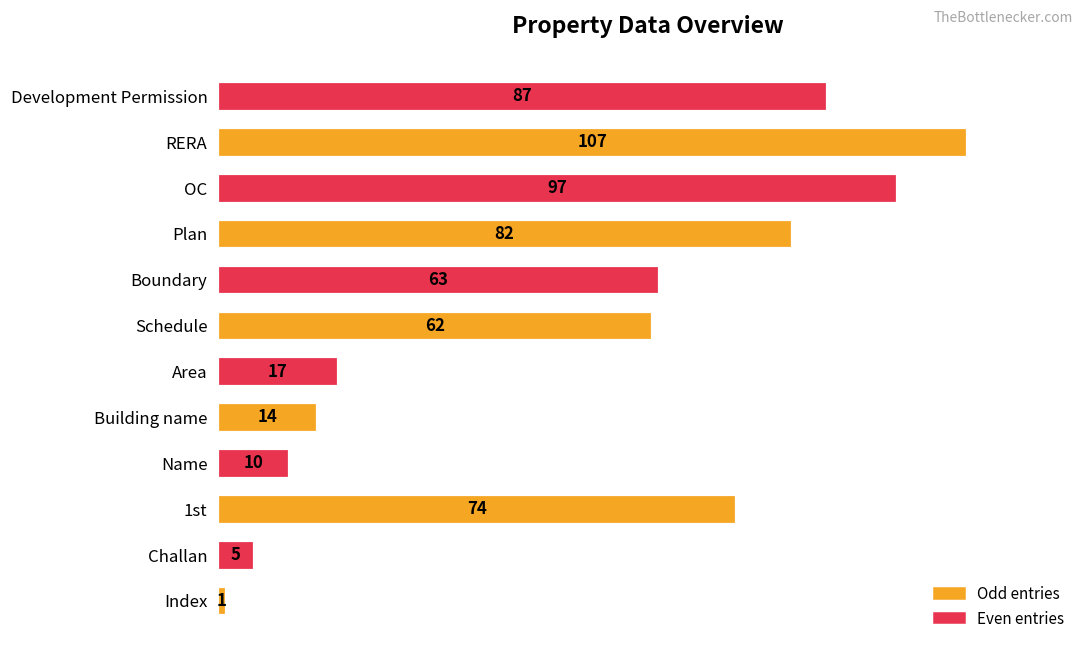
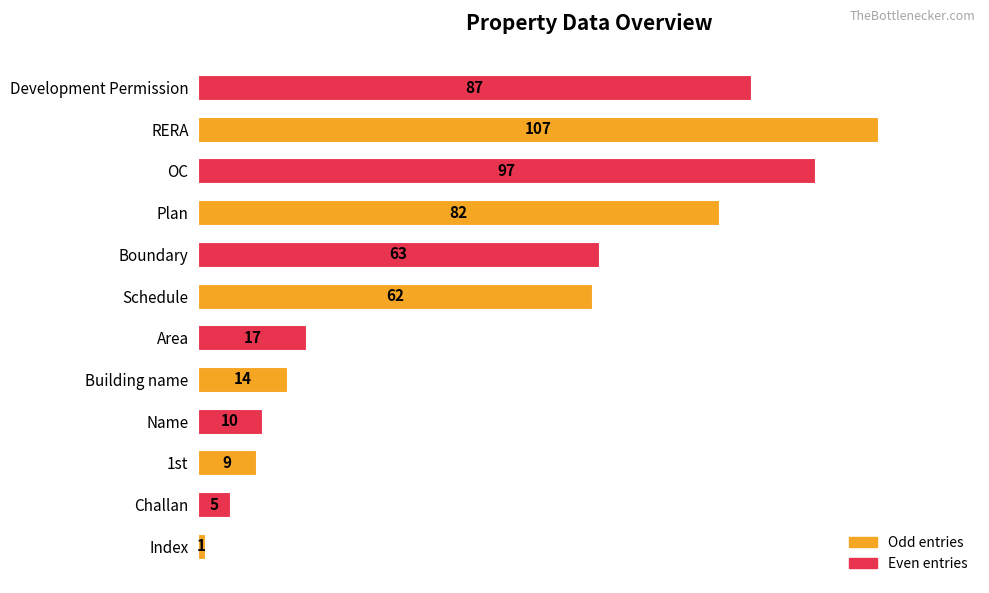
  {
    "Development Permission": 87,
    "RERA": 107,
    "OC": 97,
    "Plan": 82,
    "Boundary": 63,
    "Schedule": 62,
    "Area": 17,
    "Building name": 14,
    "Name": 10,
-   "1st": 74,
+   "1st": 9,
    "Challan": 5,
    "Index": 1
  }
